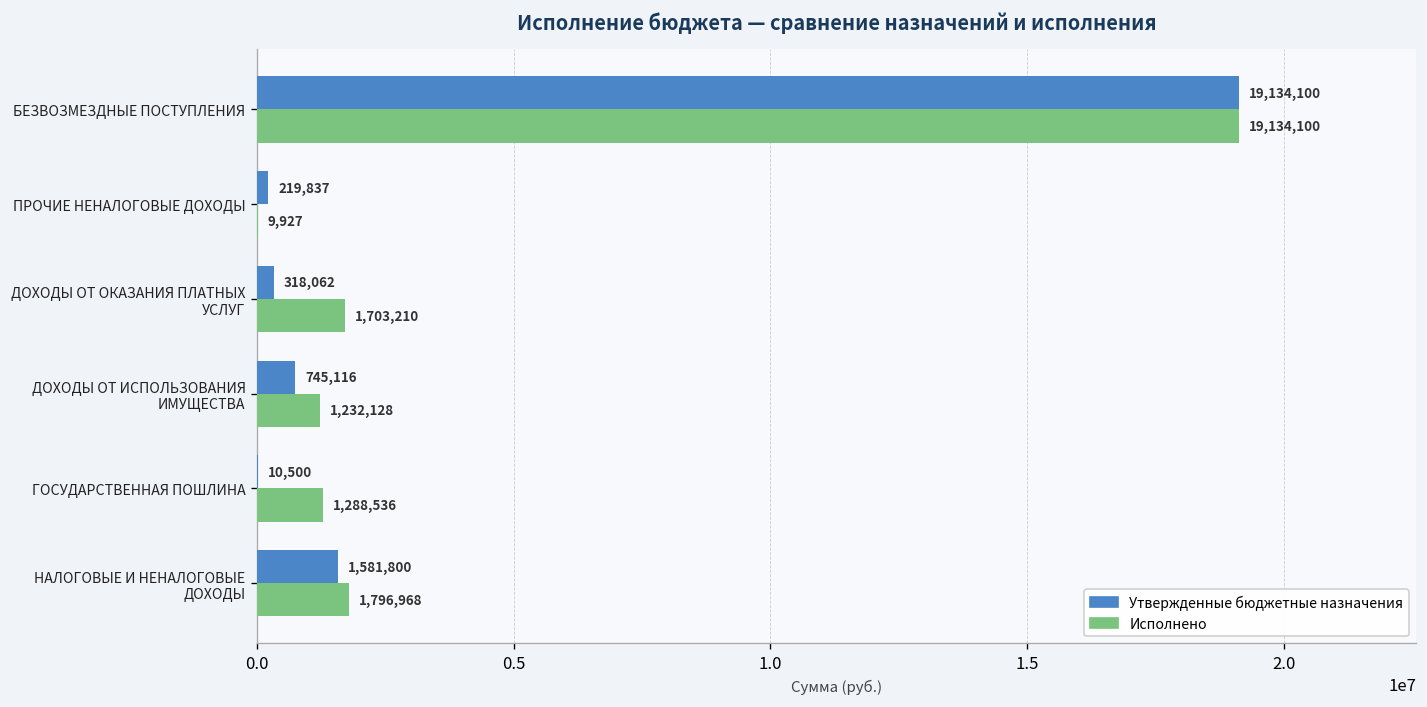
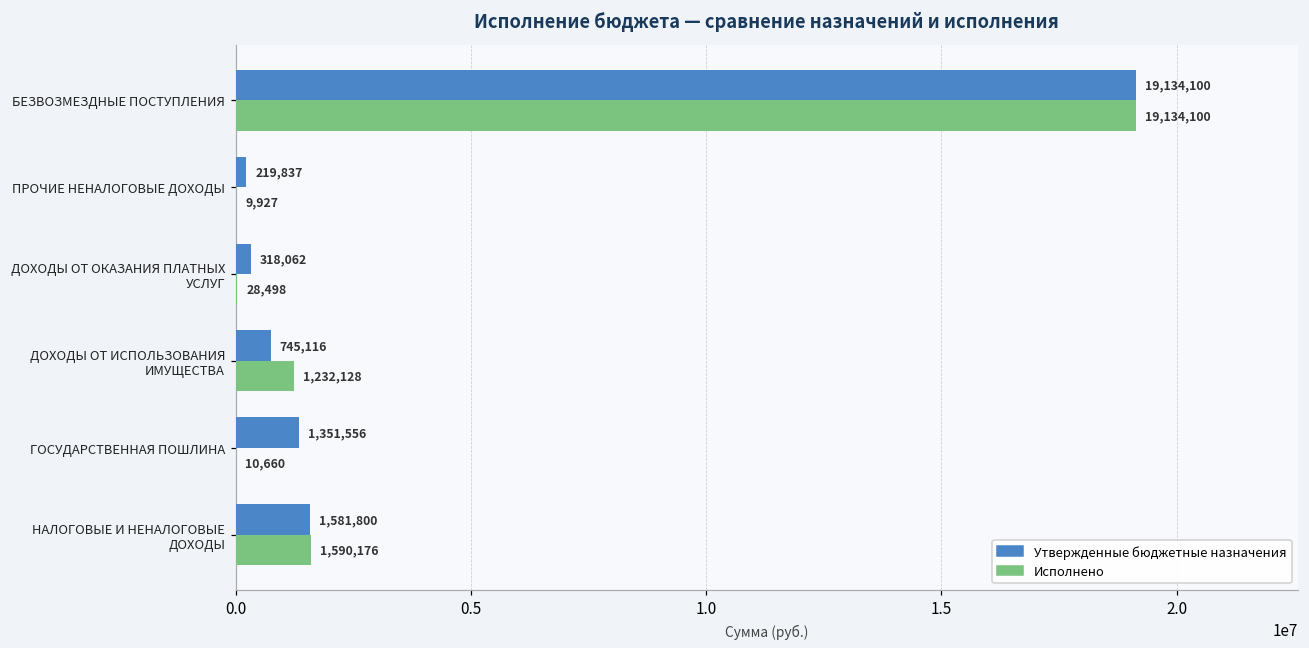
  {
    "Утвержденные бюджетные назначения": {
      "БЕЗВОЗМЕЗДНЫЕ ПОСТУПЛЕНИЯ": "19,134,100",
      "ПРОЧИЕ НЕНАЛОГОВЫЕ ДОХОДЫ": "219,837",
      "ДОХОДЫ ОТ ОКАЗАНИЯ ПЛАТНЫХ УСЛУГ": "318,062",
      "ДОХОДЫ ОТ ИСПОЛЬЗОВАНИЯ ИМУЩЕСТВА": "745,116",
-     "ГОСУДАРСТВЕННАЯ ПОШЛИНА": "10,500",
+     "ГОСУДАРСТВЕННАЯ ПОШЛИНА": "1,351,556",
      "НАЛОГОВЫЕ И НЕНАЛОГОВЫЕ ДОХОДЫ": "1,581,800"
    },
    "Исполнено": {
      "БЕЗВОЗМЕЗДНЫЕ ПОСТУПЛЕНИЯ": "19,134,100",
      "ПРОЧИЕ НЕНАЛОГОВЫЕ ДОХОДЫ": "9,927",
-     "ДОХОДЫ ОТ ОКАЗАНИЯ ПЛАТНЫХ УСЛУГ": "1,703,210",
+     "ДОХОДЫ ОТ ОКАЗАНИЯ ПЛАТНЫХ УСЛУГ": "28,498",
      "ДОХОДЫ ОТ ИСПОЛЬЗОВАНИЯ ИМУЩЕСТВА": "1,232,128",
-     "ГОСУДАРСТВЕННАЯ ПОШЛИНА": "1,288,536",
-     "НАЛОГОВЫЕ И НЕНАЛОГОВЫЕ ДОХОДЫ": "1,796,968"
+     "ГОСУДАРСТВЕННАЯ ПОШЛИНА": "10,660",
+     "НАЛОГОВЫЕ И НЕНАЛОГОВЫЕ ДОХОДЫ": "1,590,176"
    }
  }
